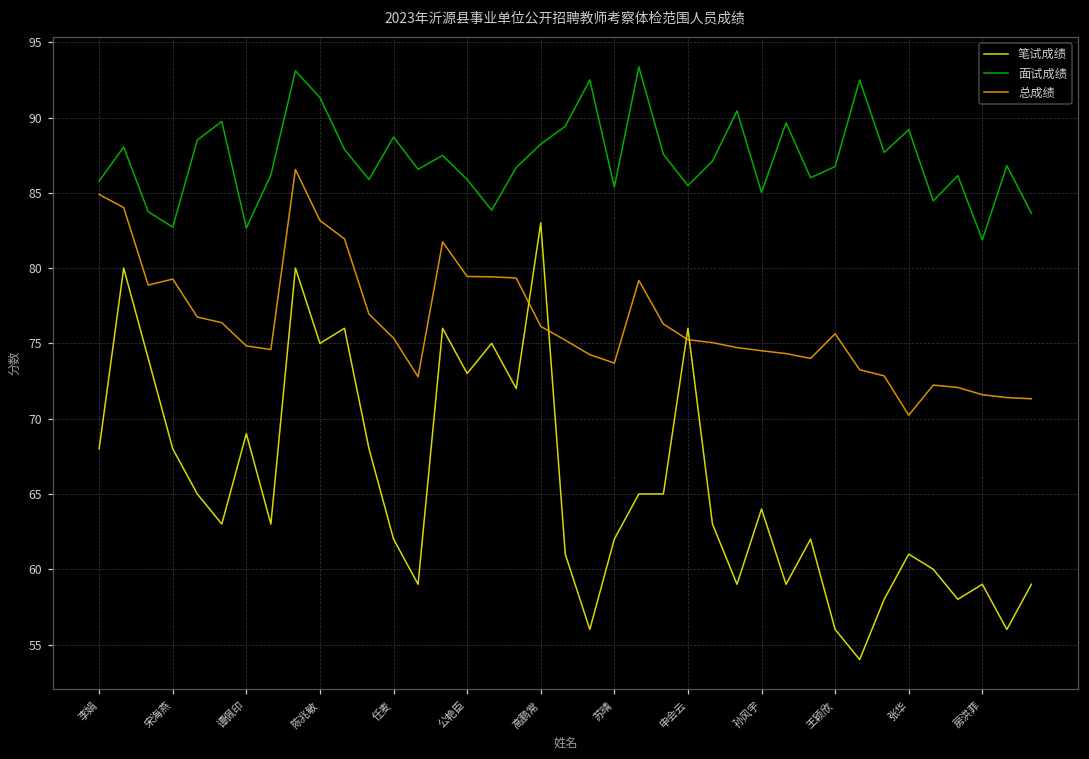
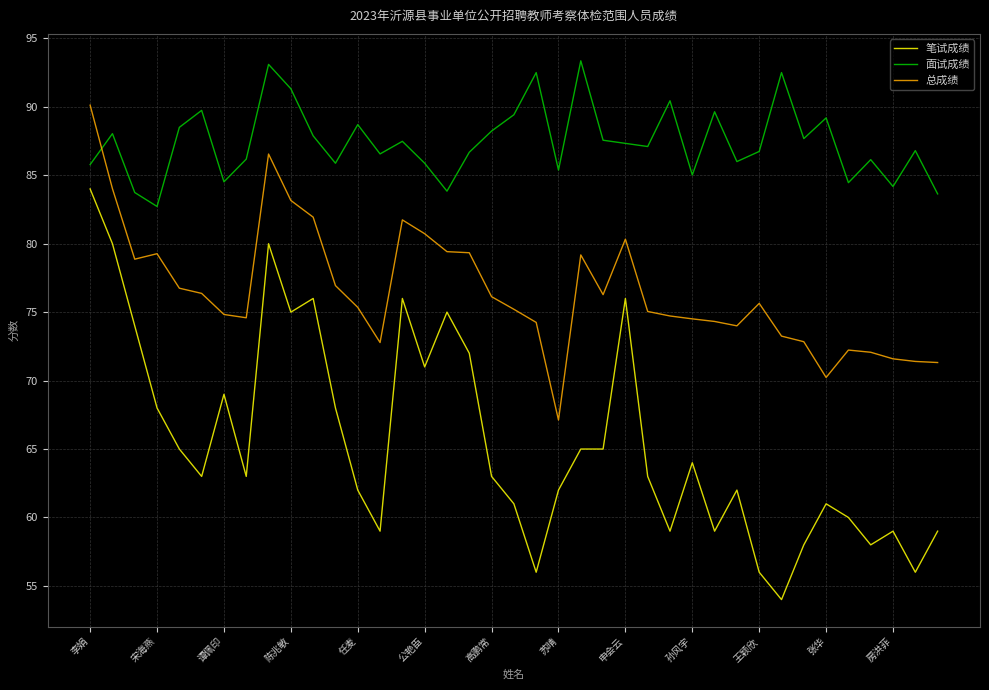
  {
    "笔试成绩": {
-     "李娟": 68,
+     "李娟": 84,
      "宋海燕": 68,
      "谭佩印": 69,
      "陈兆敏": 75,
      "任麦": 62,
-     "公艳臣": 73,
-     "高鹏常": 83,
+     "公艳臣": 71,
+     "高鹏常": 63,
      "苏晴": 62,
      "申会云": 76,
      "孙风宇": 64,
      "王颖欣": 56,
      "张华": 61,
      "房洪菲": 59
    },
    "面试成绩": {
      "李娟": 85.8,
      "宋海燕": 82.7,
-     "谭佩印": 82.7,
+     "谭佩印": 84.5,
      "陈兆敏": 91.3,
      "任麦": 88.7,
      "公艳臣": 85.9,
      "高鹏常": 88.2,
      "苏晴": 85.4,
-     "申会云": 85.5,
+     "申会云": 87.3,
      "孙风宇": 85.0,
      "王颖欣": 86.7,
      "张华": 89.2,
-     "房洪菲": 81.9
+     "房洪菲": 84.2
    },
    "总成绩": {
-     "李娟": 84.9,
+     "李娟": 90.1,
      "宋海燕": 79.3,
      "谭佩印": 74.8,
      "陈兆敏": 83.2,
      "任麦": 75.4,
-     "公艳臣": 79.4,
+     "公艳臣": 80.7,
      "高鹏常": 76.1,
-     "苏晴": 73.7,
-     "申会云": 75.2,
+     "苏晴": 67.1,
+     "申会云": 80.3,
      "孙风宇": 74.5,
      "王颖欣": 75.6,
      "张华": 70.2,
      "房洪菲": 71.6
    }
  }
